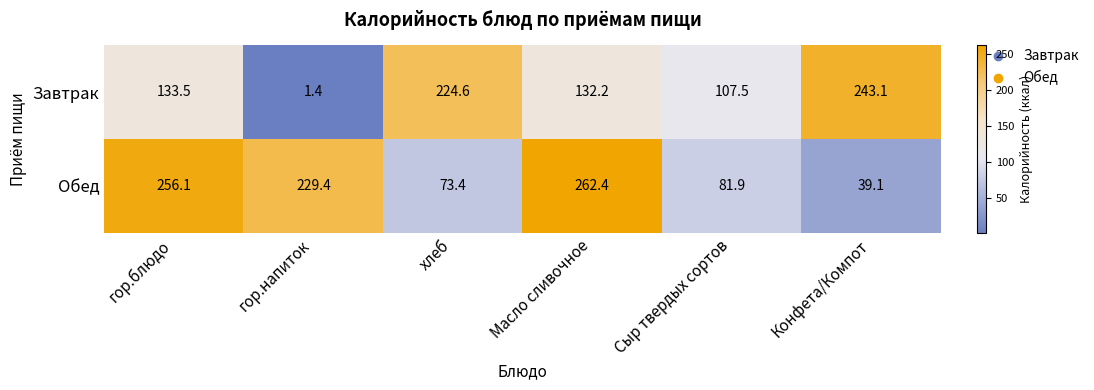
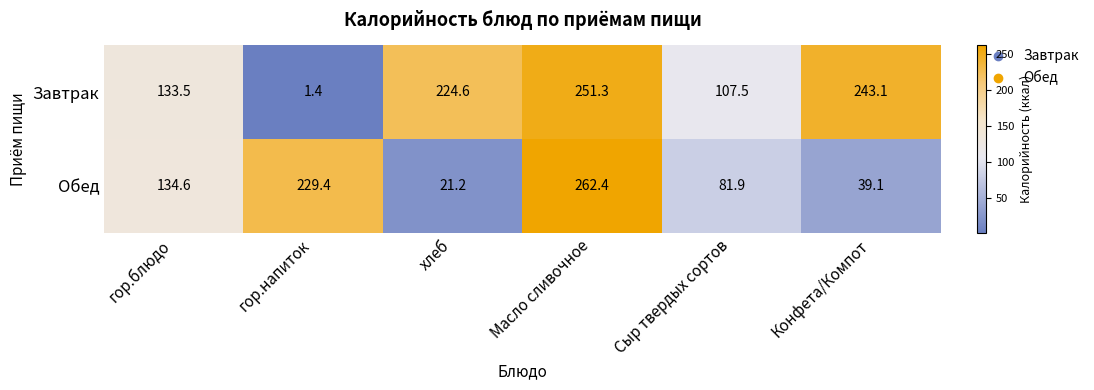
  {
    "Завтрак": {
      "гор.блюдо": 133.5,
      "гор.напиток": 1.4,
      "хлеб": 224.6,
-     "Масло сливочное": 132.2,
+     "Масло сливочное": 251.3,
      "Сыр твердых сортов": 107.5,
      "Конфета/Компот": 243.1
    },
    "Обед": {
-     "гор.блюдо": 256.1,
+     "гор.блюдо": 134.6,
      "гор.напиток": 229.4,
-     "хлеб": 73.4,
+     "хлеб": 21.2,
      "Масло сливочное": 262.4,
      "Сыр твердых сортов": 81.9,
      "Конфета/Компот": 39.1
    }
  }
